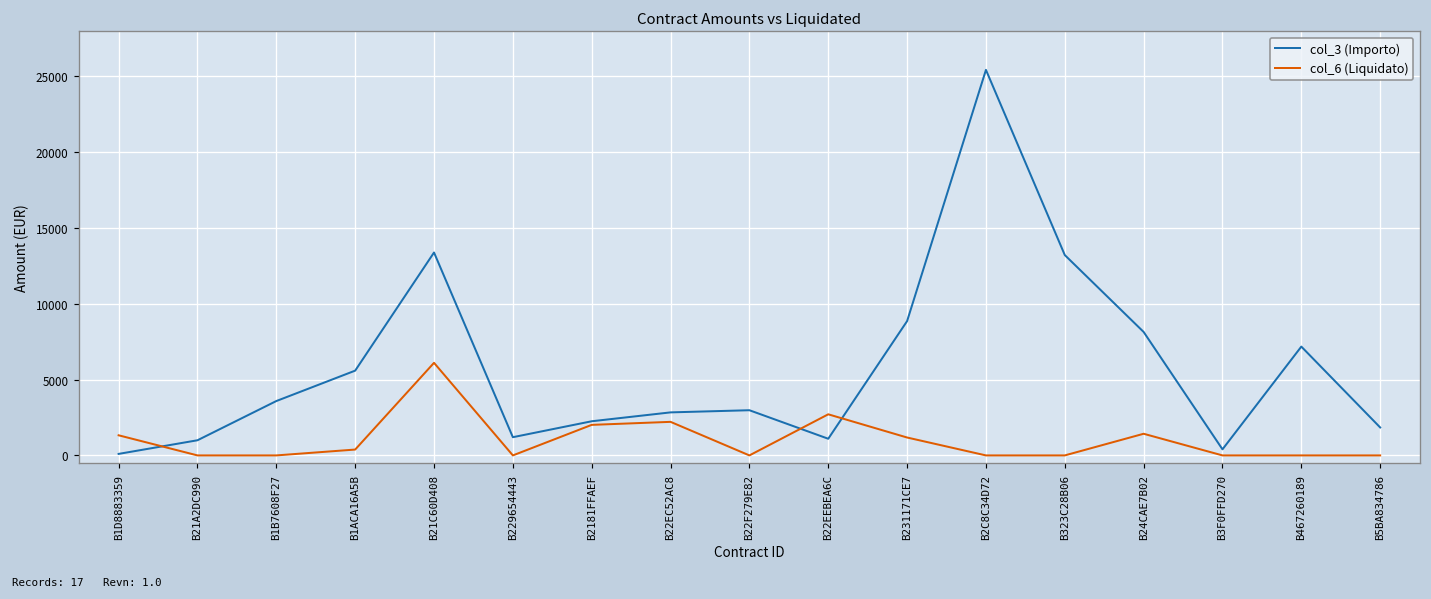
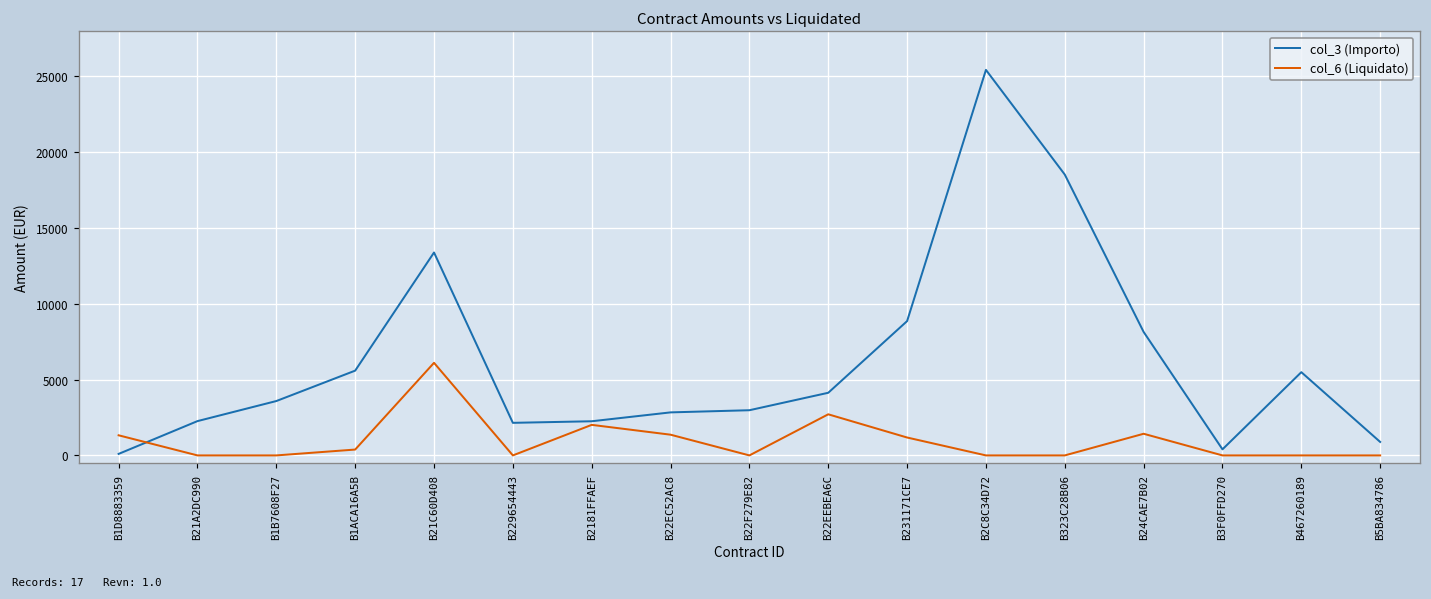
  {
    "col_3 (Importo)": {
      "B1D8883359": 100,
-     "B21A2DC990": 1000,
+     "B21A2DC990": 2300,
      "B1B7608F27": 3600,
      "B1ACA16A5B": 5600,
      "B21C60D408": 13400,
-     "B229654443": 1200,
+     "B229654443": 2100,
      "B2181FFAEF": 2300,
      "B22EC52AC8": 2800,
      "B22F279E82": 3000,
-     "B22EEBEA6C": 1100,
+     "B22EEBEA6C": 4100,
      "B231171CE7": 8800,
      "B2C8C34D72": 25400,
-     "B323C28B06": 13200,
+     "B323C28B06": 18500,
      "B24CAE7B02": 8100,
      "B3F0FFD270": 400,
-     "B467260189": 7200,
-     "B5BA834786": 1800
+     "B467260189": 5500,
+     "B5BA834786": 900
    },
    "col_6 (Liquidato)": {
      "B1D8883359": 1300,
      "B21A2DC990": 0,
      "B1B7608F27": 0,
      "B1ACA16A5B": 400,
      "B21C60D408": 6100,
      "B229654443": 0,
      "B2181FFAEF": 2000,
-     "B22EC52AC8": 2200,
+     "B22EC52AC8": 1400,
      "B22F279E82": 0,
      "B22EEBEA6C": 2700,
      "B231171CE7": 1200,
      "B2C8C34D72": 0,
      "B323C28B06": 0,
      "B24CAE7B02": 1400,
      "B3F0FFD270": 0,
      "B467260189": 0,
      "B5BA834786": 0
    }
  }
